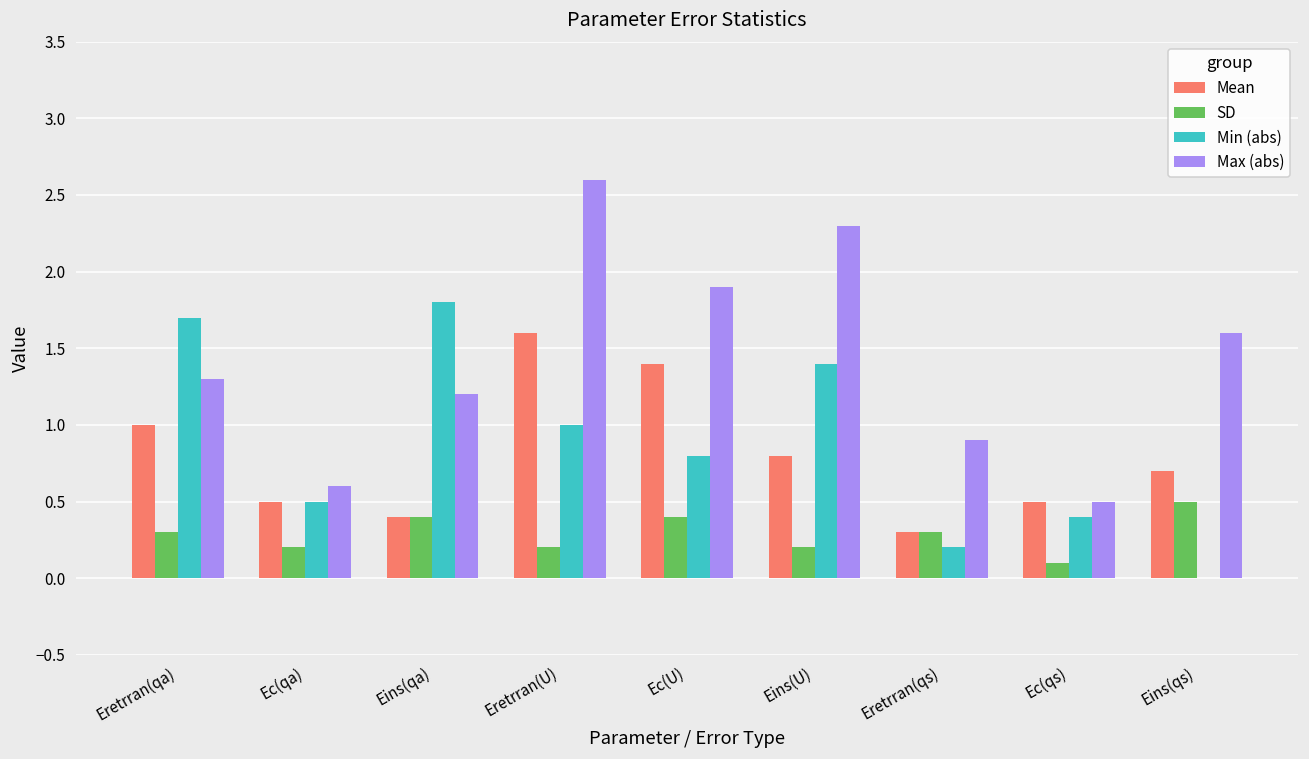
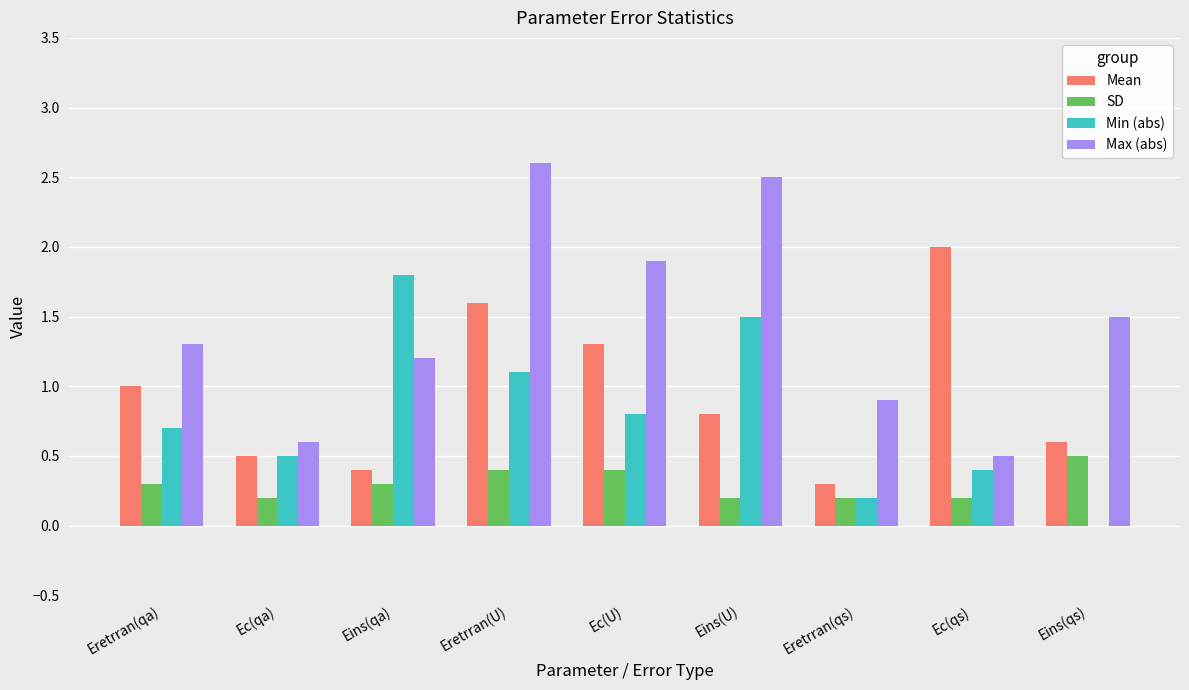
  {
    "Mean": {
      "Eretrran(qa)": 1.0,
      "Ec(qa)": 0.5,
      "Eins(qa)": 0.4,
      "Eretrran(U)": 1.6,
-     "Ec(U)": 1.4,
+     "Ec(U)": 1.3,
      "Eins(U)": 0.8,
      "Eretrran(qs)": 0.3,
-     "Ec(qs)": 0.5,
-     "Eins(qs)": 0.7
+     "Ec(qs)": 2.0,
+     "Eins(qs)": 0.6
    },
    "SD": {
      "Eretrran(qa)": 0.3,
      "Ec(qa)": 0.2,
-     "Eins(qa)": 0.4,
-     "Eretrran(U)": 0.2,
+     "Eins(qa)": 0.3,
+     "Eretrran(U)": 0.4,
      "Ec(U)": 0.4,
      "Eins(U)": 0.2,
-     "Eretrran(qs)": 0.3,
-     "Ec(qs)": 0.1,
+     "Eretrran(qs)": 0.2,
+     "Ec(qs)": 0.2,
      "Eins(qs)": 0.5
    },
    "Min (abs)": {
-     "Eretrran(qa)": 1.7,
+     "Eretrran(qa)": 0.7,
      "Ec(qa)": 0.5,
      "Eins(qa)": 1.8,
-     "Eretrran(U)": 1.0,
+     "Eretrran(U)": 1.1,
      "Ec(U)": 0.8,
-     "Eins(U)": 1.4,
+     "Eins(U)": 1.5,
      "Eretrran(qs)": 0.2,
      "Ec(qs)": 0.4,
      "Eins(qs)": 0.0
    },
    "Max (abs)": {
      "Eretrran(qa)": 1.3,
      "Ec(qa)": 0.6,
      "Eins(qa)": 1.2,
      "Eretrran(U)": 2.6,
      "Ec(U)": 1.9,
-     "Eins(U)": 2.3,
+     "Eins(U)": 2.5,
      "Eretrran(qs)": 0.9,
      "Ec(qs)": 0.5,
-     "Eins(qs)": 1.6
+     "Eins(qs)": 1.5
    }
  }
